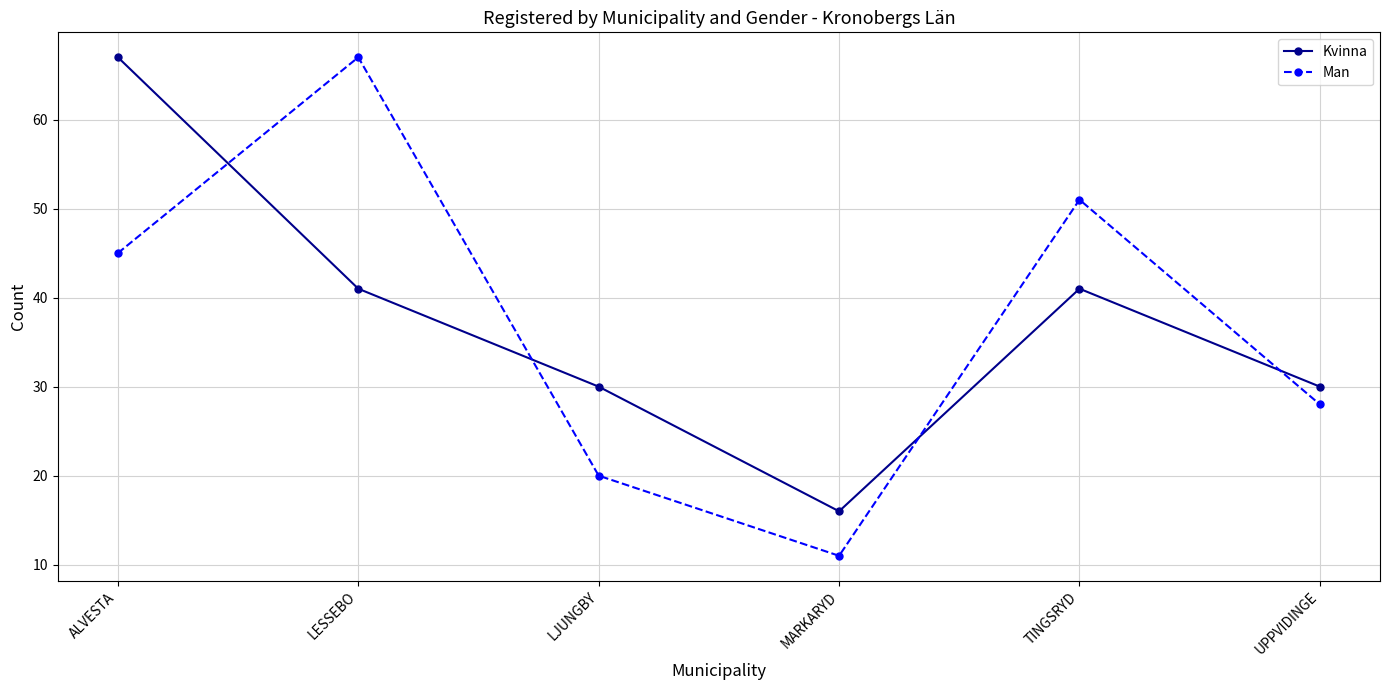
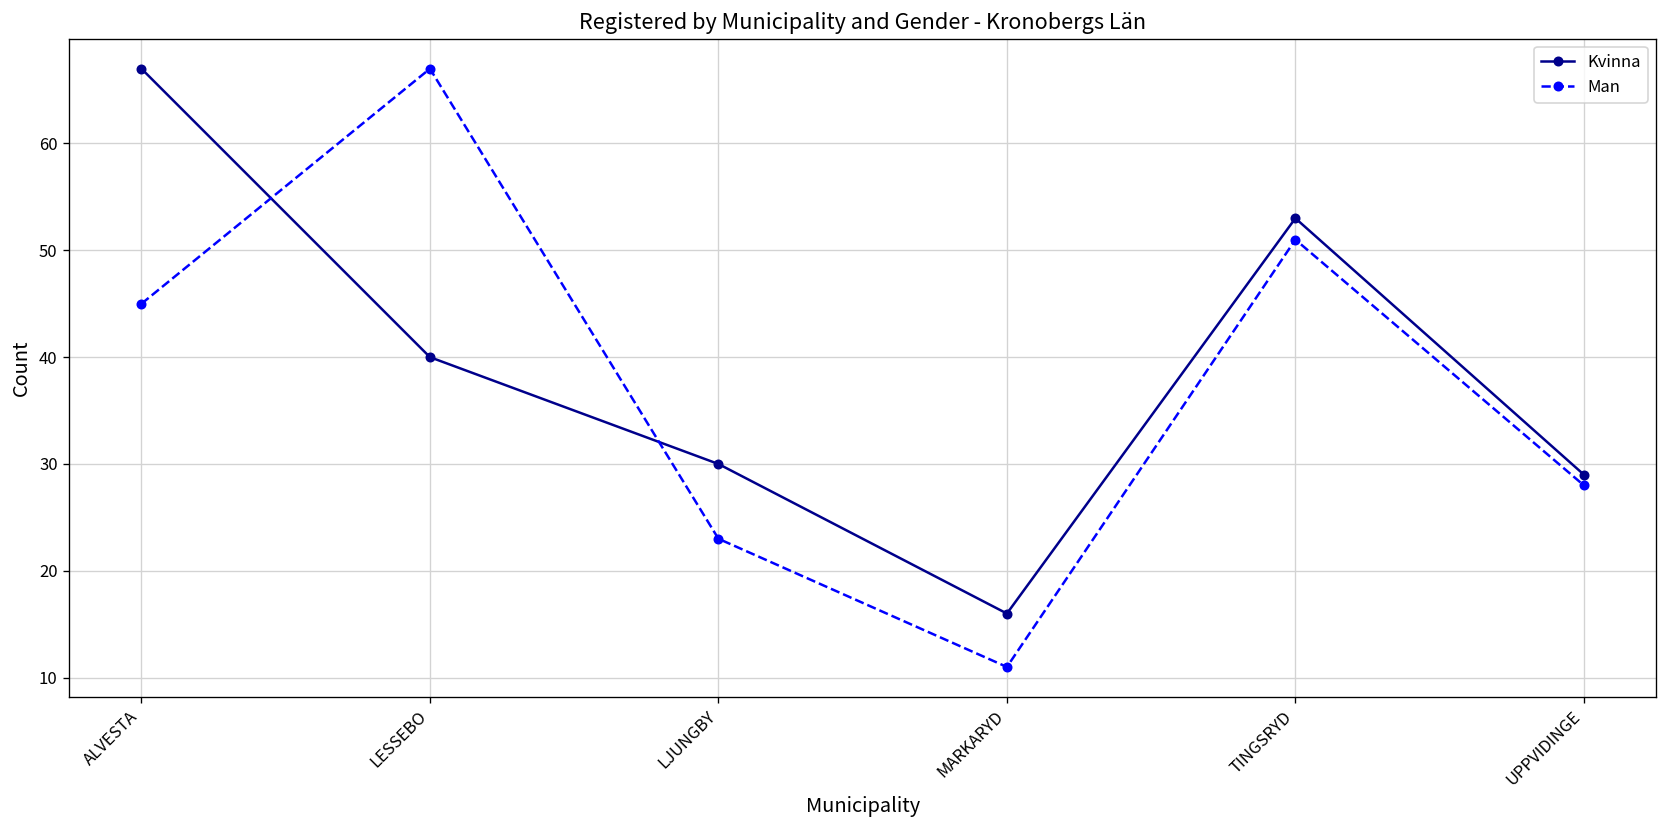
  {
    "Kvinna": {
      "ALVESTA": 67,
-     "LESSEBO": 41,
+     "LESSEBO": 40,
      "LJUNGBY": 30,
      "MARKARYD": 16,
-     "TINGSRYD": 41,
-     "UPPVIDINGE": 30
+     "TINGSRYD": 53,
+     "UPPVIDINGE": 29
    },
    "Man": {
      "ALVESTA": 45,
      "LESSEBO": 67,
-     "LJUNGBY": 20,
+     "LJUNGBY": 23,
      "MARKARYD": 11,
      "TINGSRYD": 51,
      "UPPVIDINGE": 28
    }
  }
